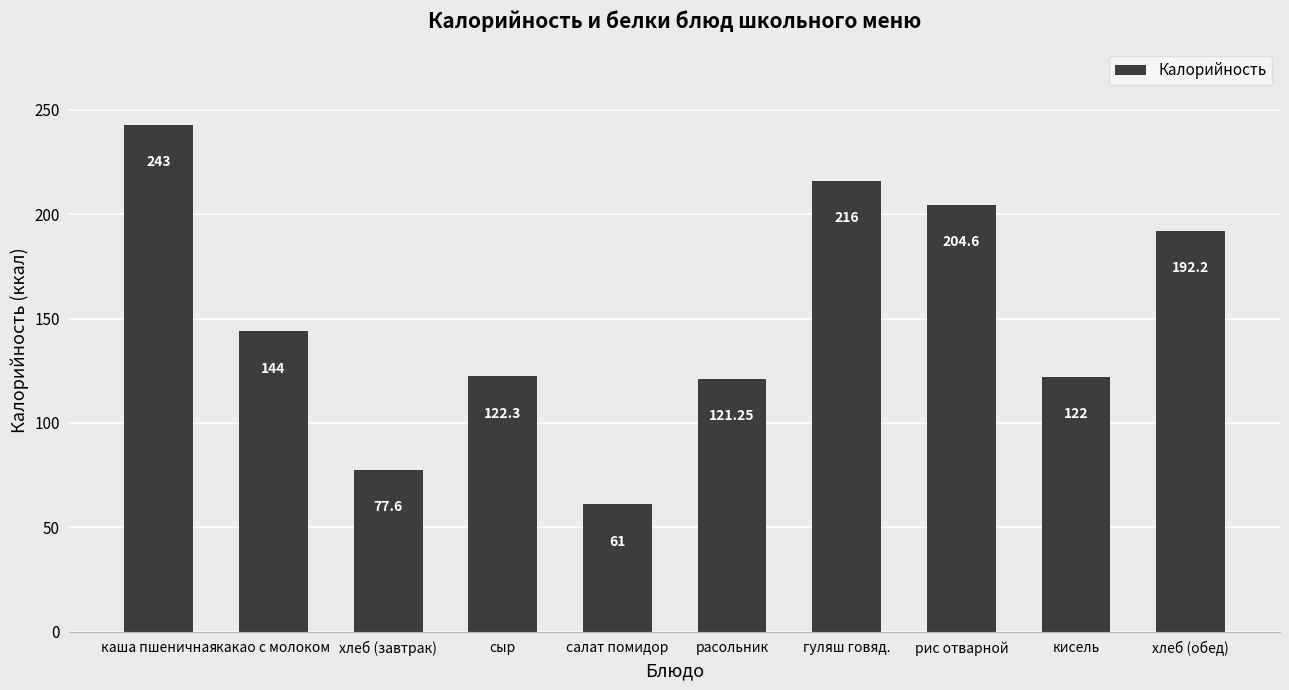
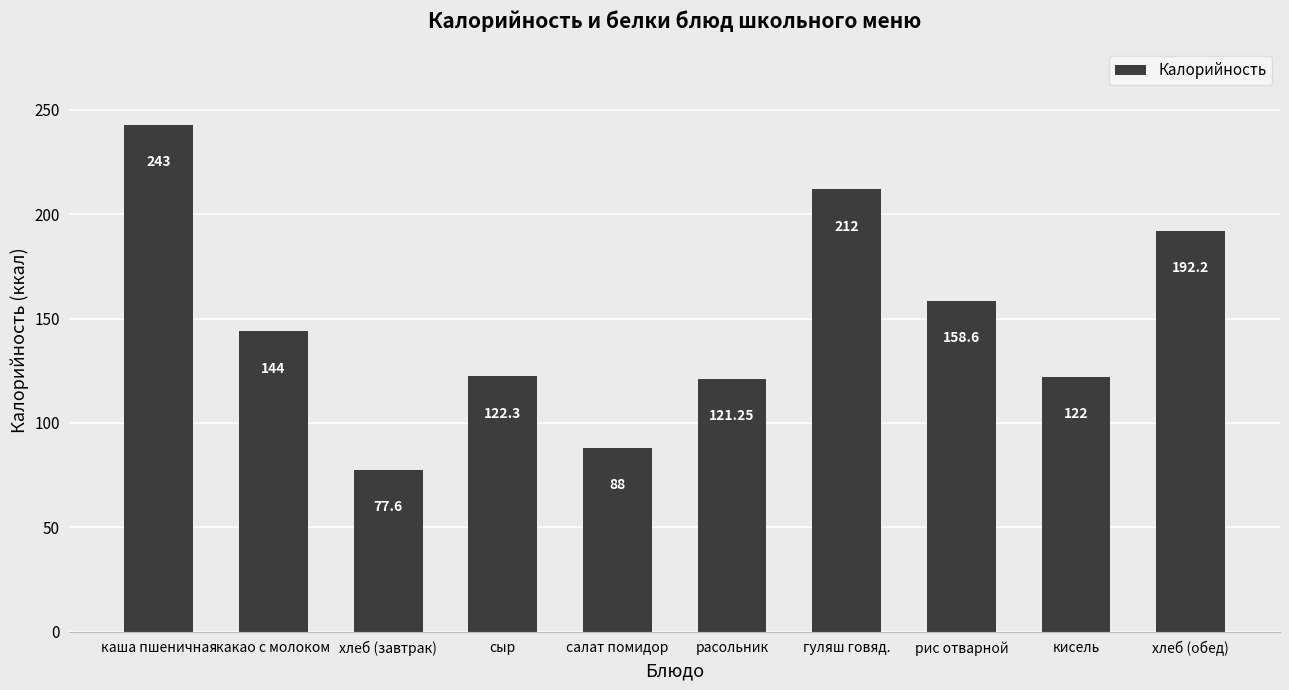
  {
    "каша пшеничная": 243,
    "какао с молоком": 144,
    "хлеб (завтрак)": 77.6,
    "сыр": 122.3,
-   "салат помидор": 61,
+   "салат помидор": 88,
    "расольник": 121.25,
-   "гуляш говяд.": 216,
-   "рис отварной": 204.6,
+   "гуляш говяд.": 212,
+   "рис отварной": 158.6,
    "кисель": 122,
    "хлеб (обед)": 192.2
  }
